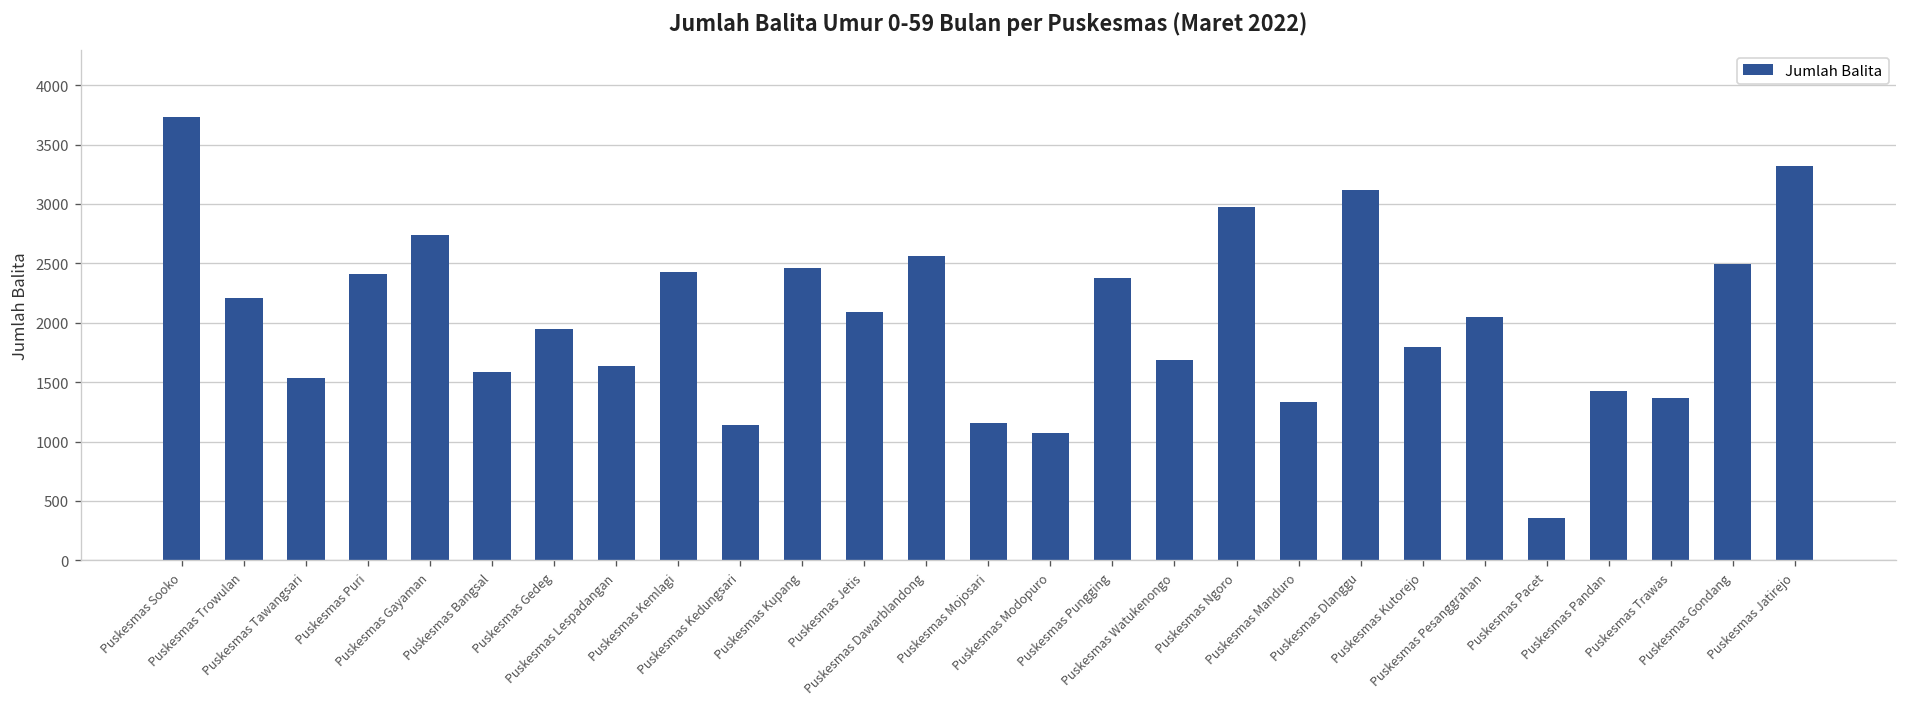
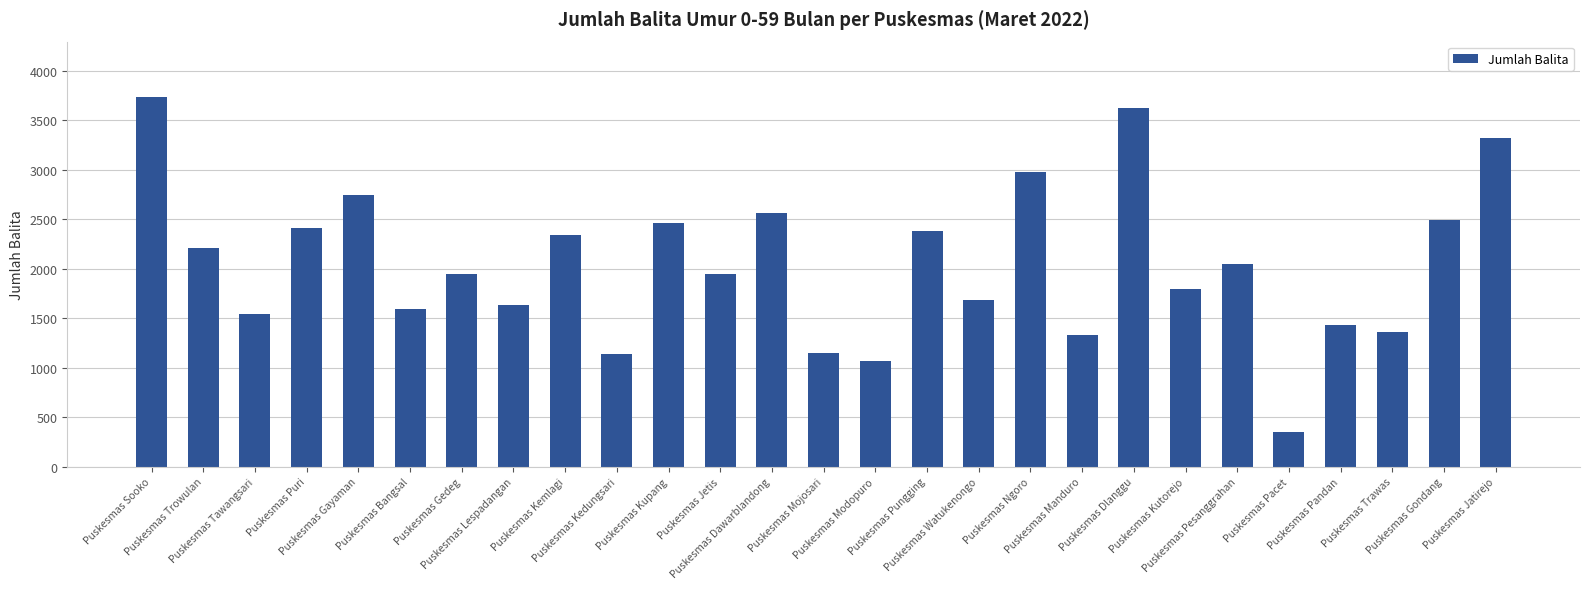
  {
    "Puskesmas Sooko": 3700,
    "Puskesmas Trowulan": 2200,
    "Puskesmas Tawangsari": 1500,
    "Puskesmas Puri": 2400,
    "Puskesmas Gayaman": 2700,
    "Puskesmas Bangsal": 1600,
    "Puskesmas Gedeg": 1900,
    "Puskesmas Lespadangan": 1600,
-   "Puskesmas Kemlagi": 2400,
+   "Puskesmas Kemlagi": 2300,
    "Puskesmas Kedungsari": 1100,
    "Puskesmas Kupang": 2500,
-   "Puskesmas Jetis": 2100,
+   "Puskesmas Jetis": 2000,
    "Puskesmas Dawarblandong": 2600,
    "Puskesmas Mojosari": 1200,
    "Puskesmas Modopuro": 1100,
    "Puskesmas Pungging": 2400,
    "Puskesmas Watukenongo": 1700,
    "Puskesmas Ngoro": 3000,
    "Puskesmas Manduro": 1300,
-   "Puskesmas Dlanggu": 3100,
+   "Puskesmas Dlanggu": 3600,
    "Puskesmas Kutorejo": 1800,
    "Puskesmas Pesanggrahan": 2000,
    "Puskesmas Pacet": 400,
    "Puskesmas Pandan": 1400,
    "Puskesmas Trawas": 1400,
    "Puskesmas Gondang": 2500,
    "Puskesmas Jatirejo": 3300
  }
